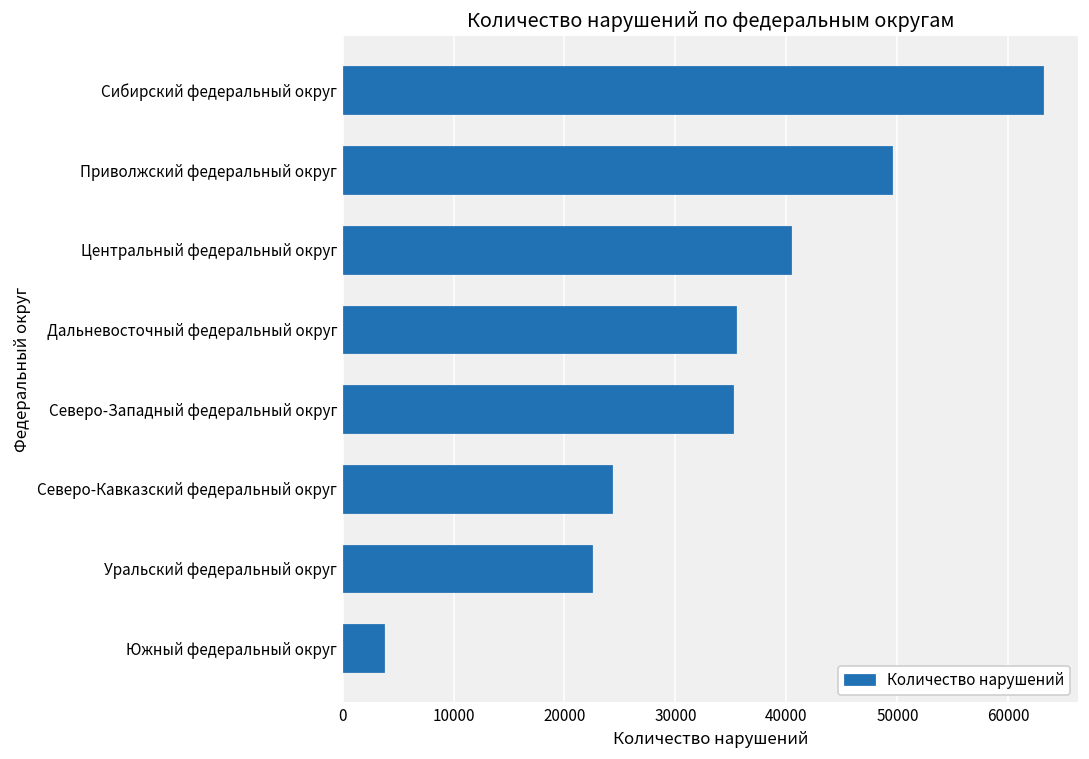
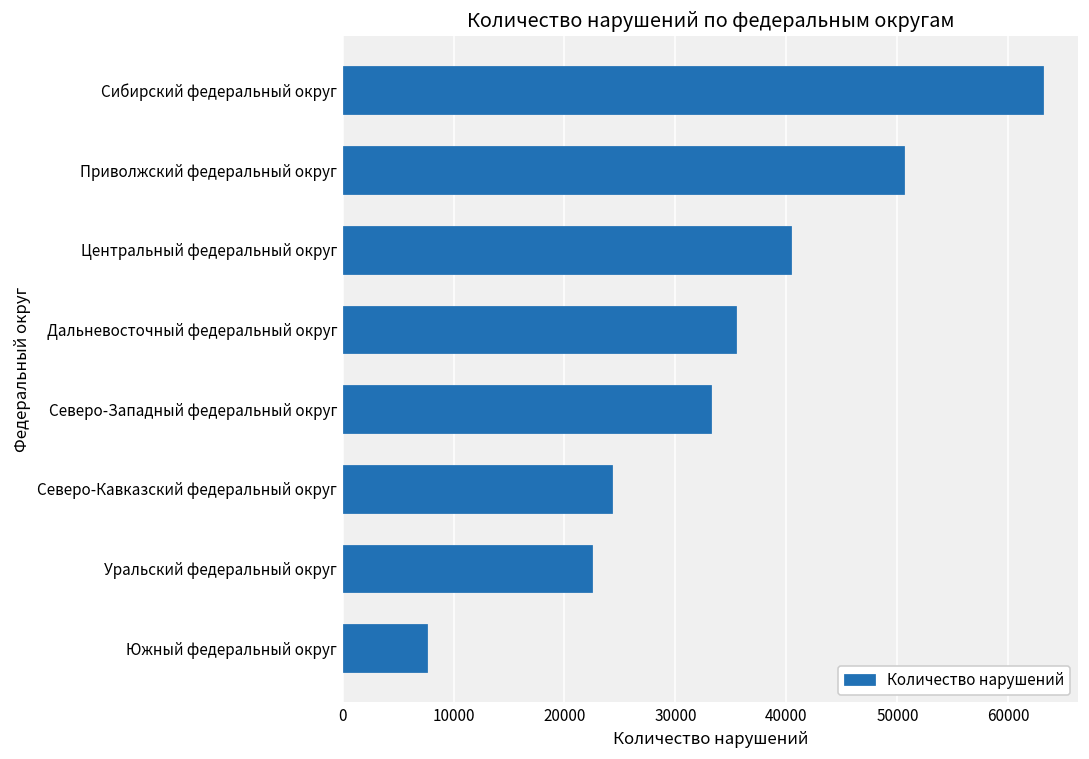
  {
    "Сибирский федеральный округ": 63100,
-   "Приволжский федеральный округ": 49500,
+   "Приволжский федеральный округ": 50600,
    "Центральный федеральный округ": 40400,
    "Дальневосточный федеральный округ": 35500,
-   "Северо-Западный федеральный округ": 35200,
+   "Северо-Западный федеральный округ": 33200,
    "Северо-Кавказский федеральный округ": 24300,
    "Уральский федеральный округ": 22500,
-   "Южный федеральный округ": 3800
+   "Южный федеральный округ": 7600
  }
